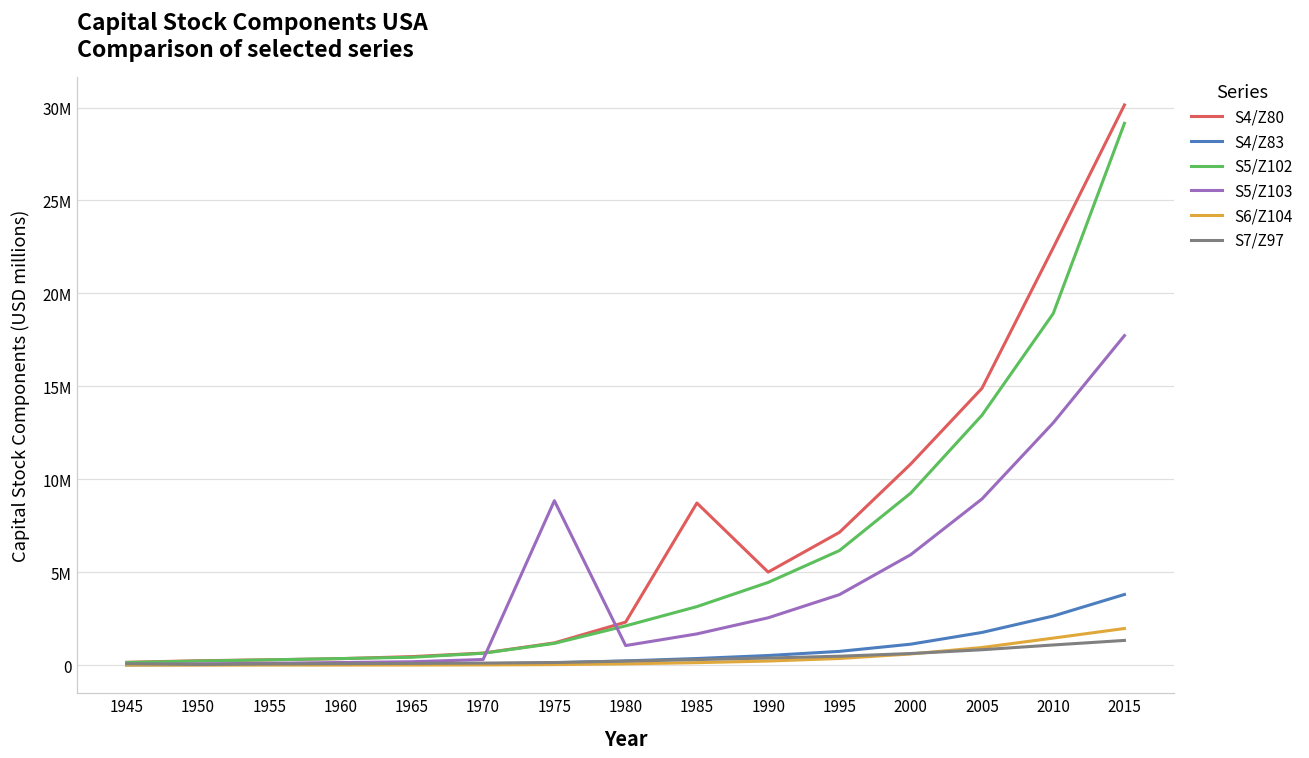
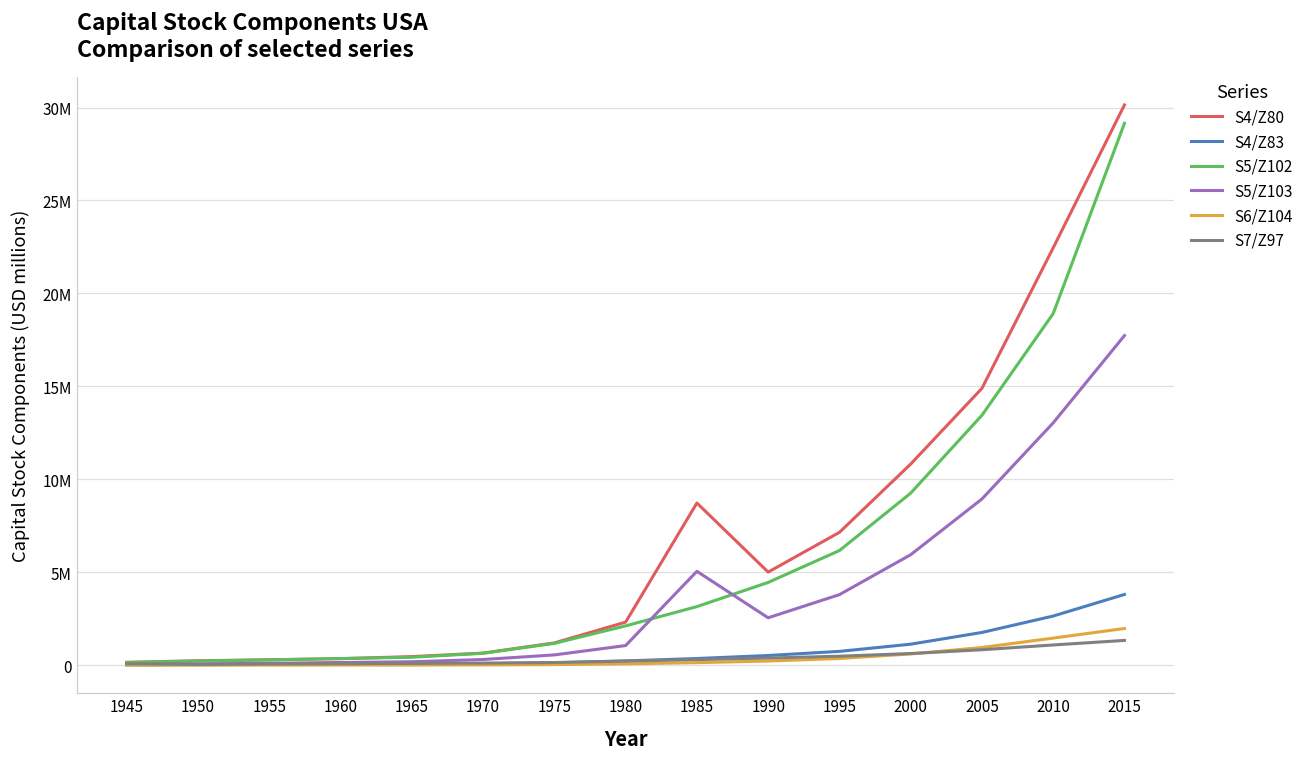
  {
    "S4/Z80": {
      "1980": 2300000,
      "1985": 8700000,
      "1990": 5000000,
      "1995": 7100000,
      "2000": 10800000,
      "2005": 14900000,
      "2010": 22500000,
      "2015": 30100000
    },
    "S4/Z83": {
      "1995": 700000,
      "2000": 1100000,
      "2005": 1800000,
      "2010": 2600000,
      "2015": 3800000
    },
    "S5/Z102": {
      "1980": 2100000,
      "1985": 3100000,
      "1990": 4500000,
      "1995": 6200000,
      "2000": 9300000,
      "2005": 13400000,
      "2010": 18900000,
      "2015": 29200000
    },
    "S5/Z103": {
      "1970": 300000,
-     "1975": 8800000,
+     "1975": 600000,
      "1980": 1100000,
-     "1985": 1700000,
+     "1985": 5000000,
      "1990": 2500000,
      "1995": 3800000,
      "2000": 5900000,
      "2005": 8900000,
      "2010": 13000000,
      "2015": 17700000
    },
    "S6/Z104": {
      "1985": 100000,
      "1990": 200000,
      "2010": 1500000,
      "2015": 2000000
    },
    "S7/Z97": {
      "2010": 1100000,
      "2015": 1300000
    }
  }
